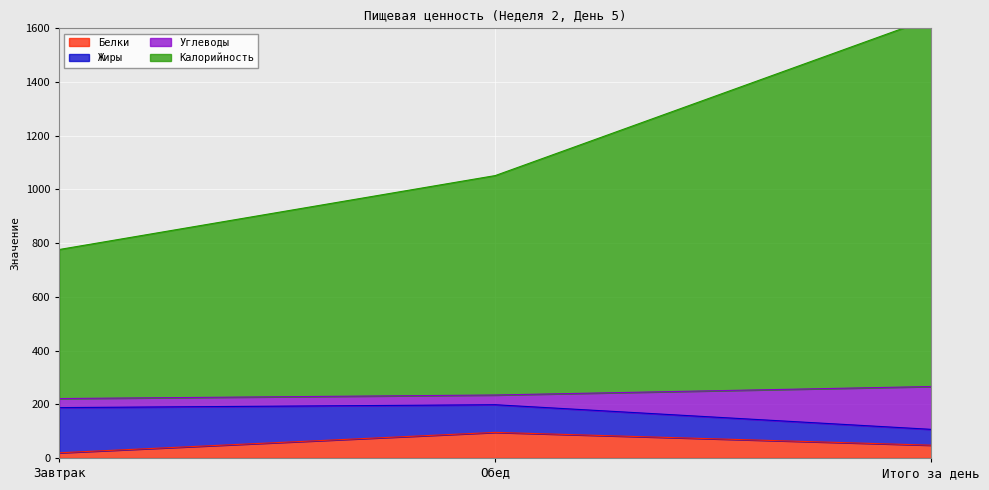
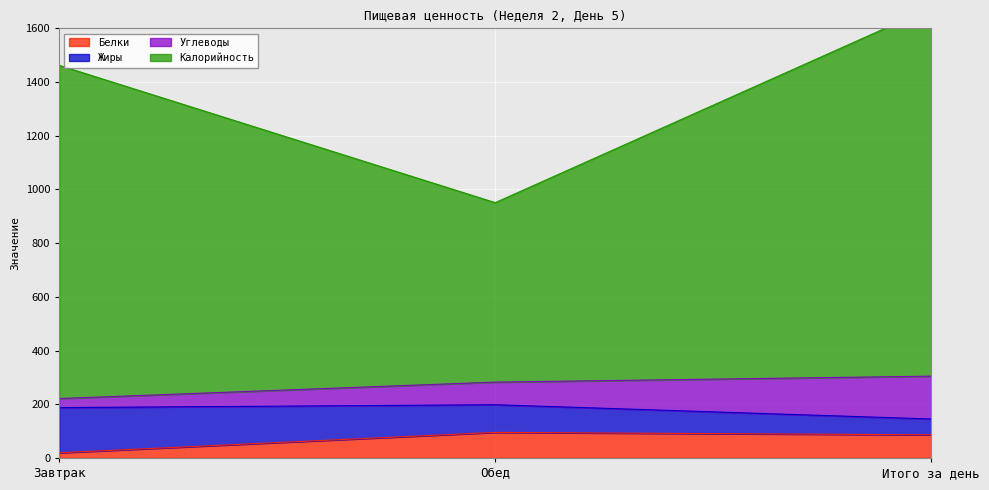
  {
    "Белки": {
      "Завтрак": 20,
      "Обед": 100,
-     "Итого за день": 50
+     "Итого за день": 90
    },
    "Жиры": {
      "Завтрак": 170,
      "Обед": 100,
      "Итого за день": 60
    },
    "Углеводы": {
      "Завтрак": 30,
-     "Обед": 40,
+     "Обед": 80,
      "Итого за день": 160
    },
    "Калорийность": {
-     "Завтрак": 560,
-     "Обед": 820
+     "Завтрак": 1240,
+     "Обед": 670
    }
  }
